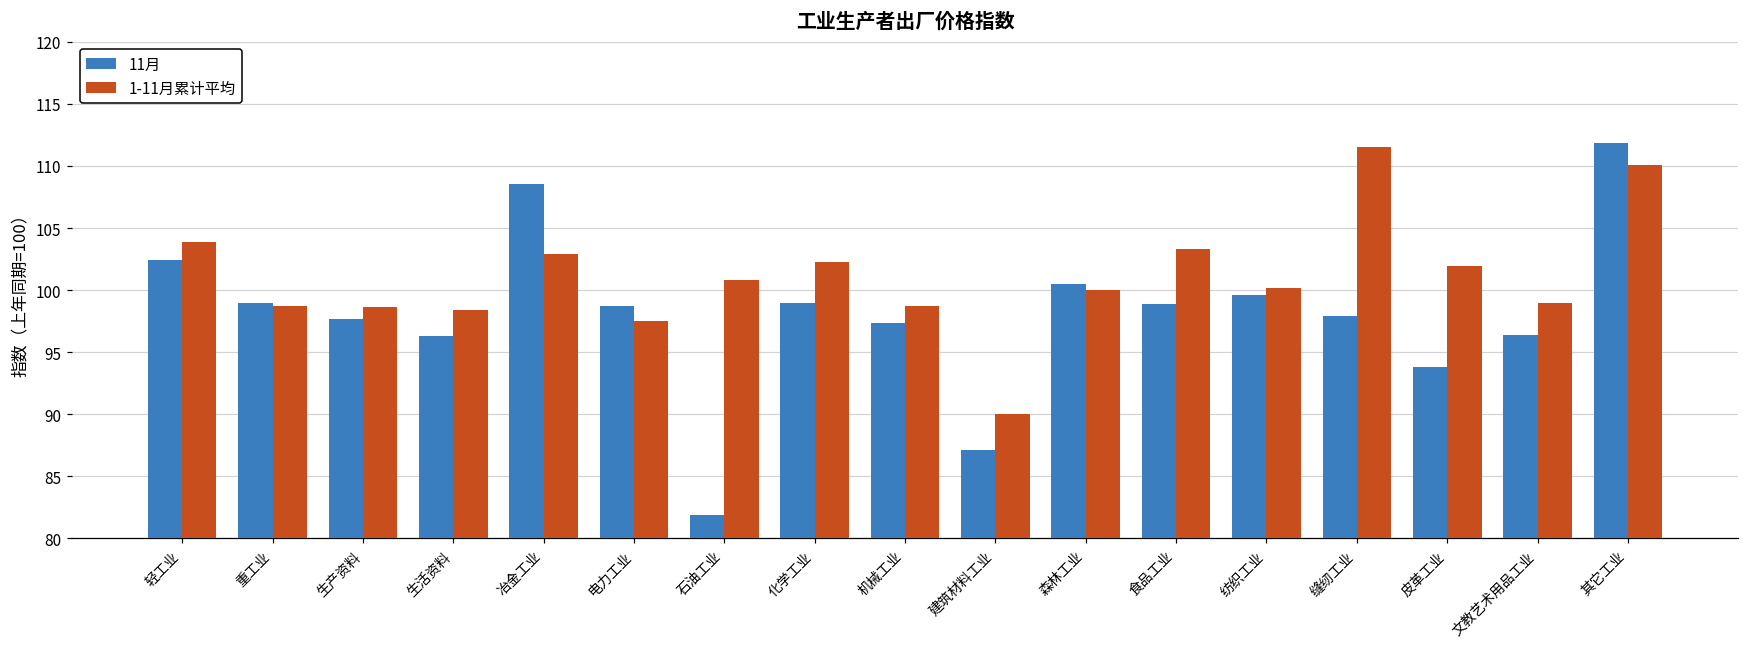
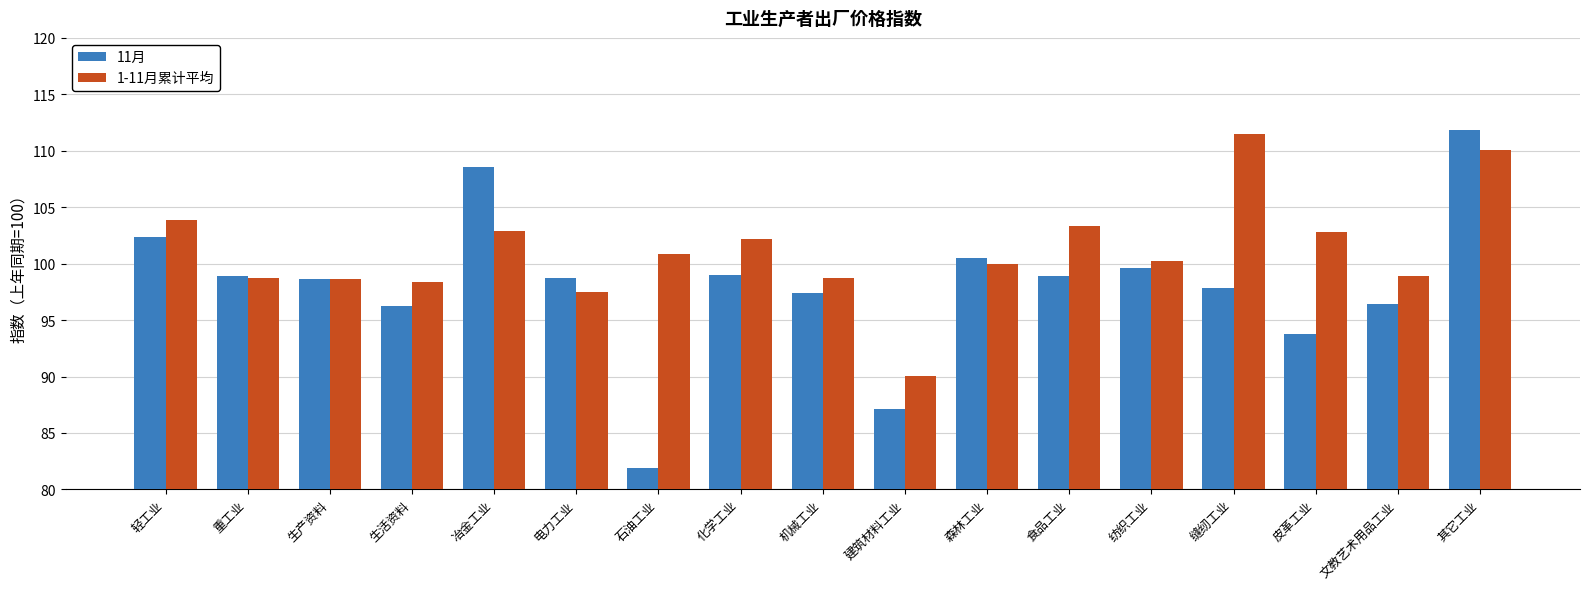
  {
    "11月": {
      "轻工业": 102.4,
      "重工业": 98.9,
-     "生产资料": 97.7,
+     "生产资料": 98.6,
      "生活资料": 96.3,
      "冶金工业": 108.5,
      "电力工业": 98.7,
      "石油工业": 81.9,
      "化学工业": 99.0,
      "机械工业": 97.4,
      "建筑材料工业": 87.1,
      "森林工业": 100.5,
      "食品工业": 98.9,
      "纺织工业": 99.6,
      "缝纫工业": 97.9,
      "皮革工业": 93.8,
      "文教艺术用品工业": 96.4,
      "其它工业": 111.9
    },
    "1-11月累计平均": {
      "轻工业": 103.9,
      "重工业": 98.7,
      "生产资料": 98.7,
      "生活资料": 98.4,
      "冶金工业": 102.9,
      "电力工业": 97.5,
      "石油工业": 100.8,
      "化学工业": 102.2,
      "机械工业": 98.7,
      "建筑材料工业": 90.1,
      "森林工业": 100.0,
      "食品工业": 103.3,
      "纺织工业": 100.2,
      "缝纫工业": 111.5,
-     "皮革工业": 101.9,
+     "皮革工业": 102.8,
      "文教艺术用品工业": 98.9,
      "其它工业": 110.1
    }
  }
